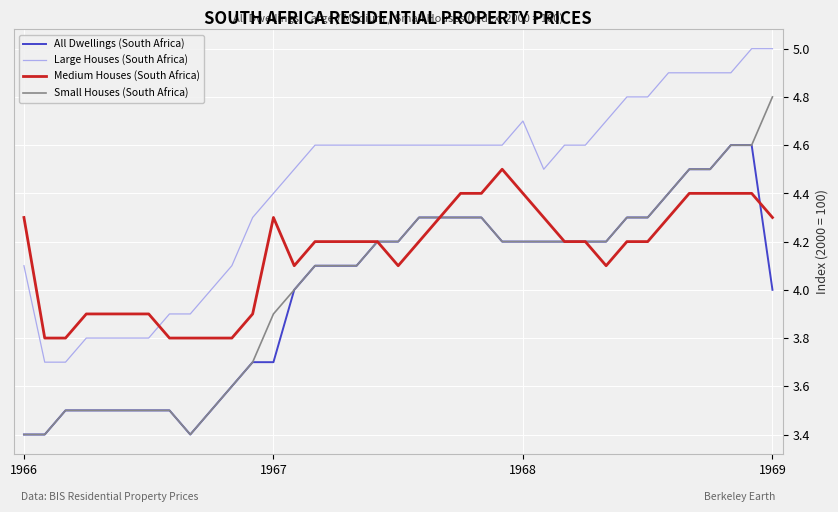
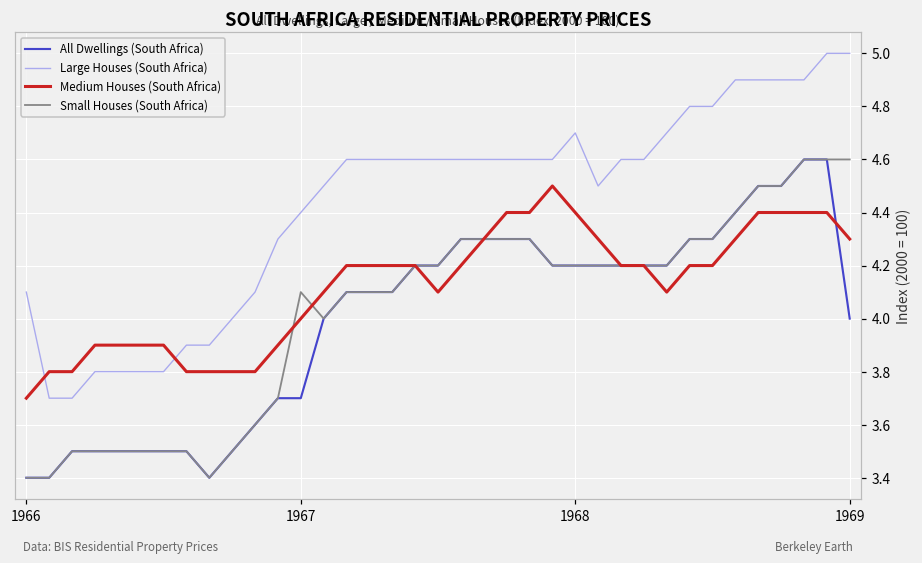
  {
    "All Dwellings (South Africa)": {
      "1967": 3.7,
      "1969": 4.0
    },
    "Large Houses (South Africa)": {
      "1966": 4.1,
      "1967": 4.4,
      "1968": 4.7,
      "1969": 5.0
    },
    "Medium Houses (South Africa)": {
-     "1966": 4.3,
-     "1967": 4.3,
+     "1966": 3.7,
+     "1967": 4.0,
      "1968": 4.4,
      "1969": 4.3
    },
    "Small Houses (South Africa)": {
-     "1967": 3.9,
-     "1969": 4.8
+     "1967": 4.1,
+     "1969": 4.6
    }
  }
